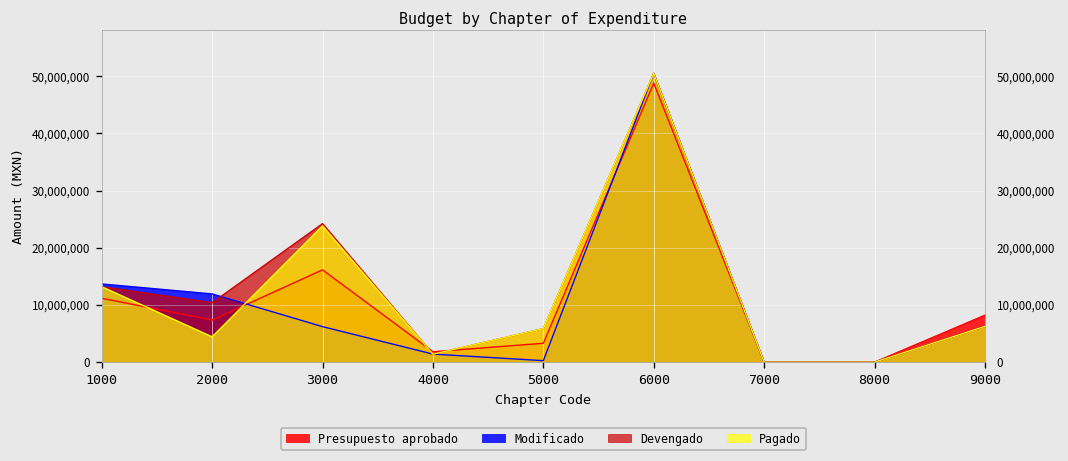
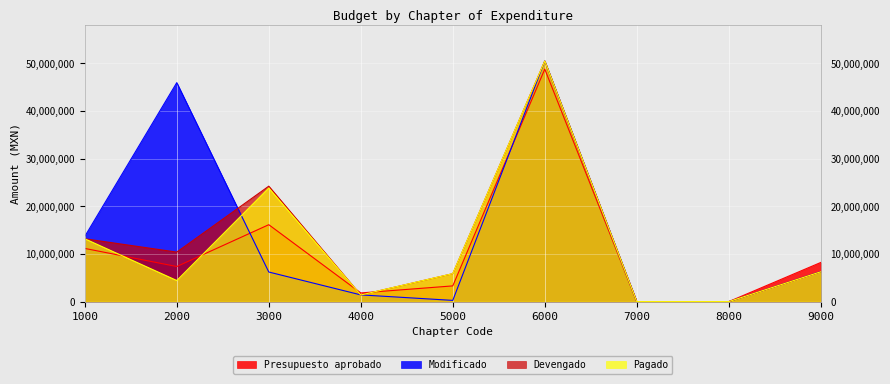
  {
    "Modificado": {
-     "2000": "12,000,000",
+     "2000": "46,000,000",
      "3000": "6,000,000",
      "5000": "0"
    },
    "Pagado": {
      "2000": "4,000,000"
    }
  }
